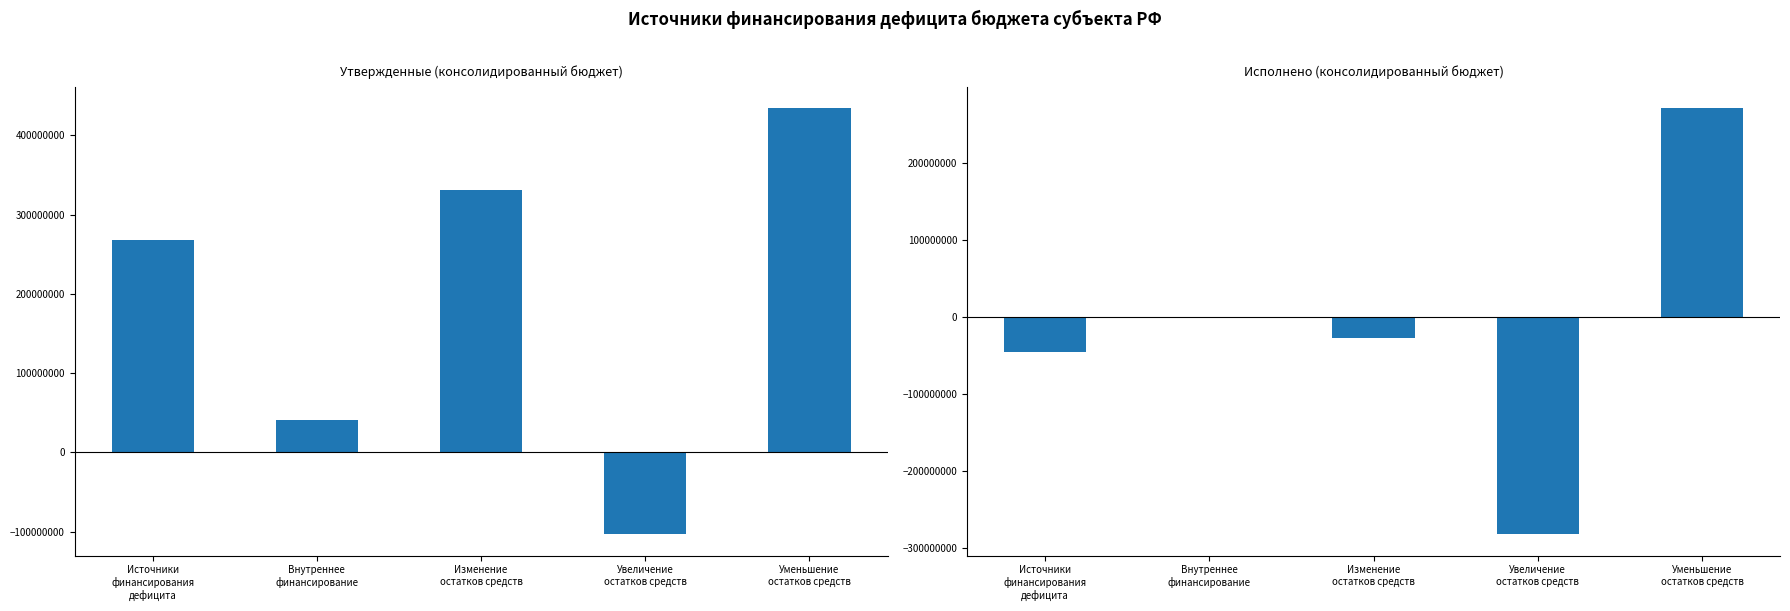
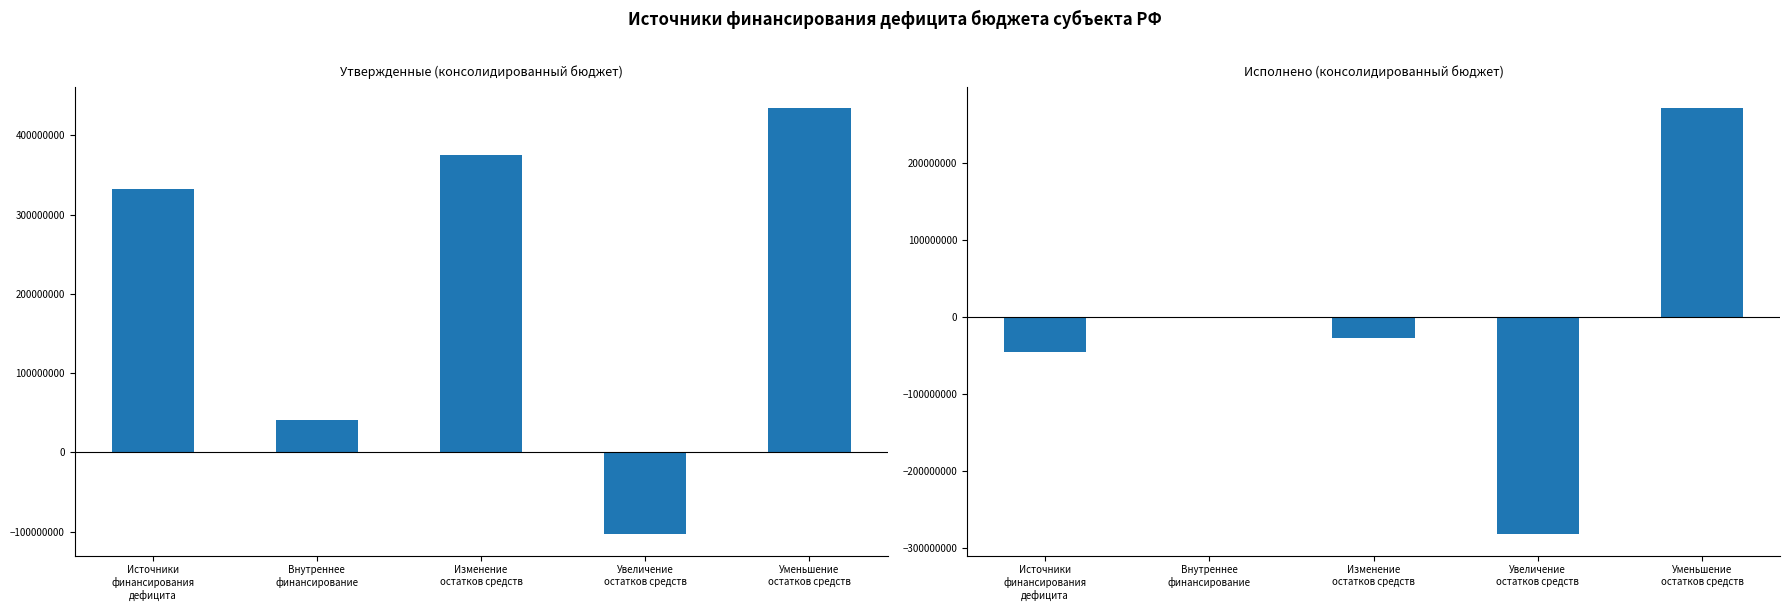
  {
    "Утвержденные (консолидированный бюджет)": {
-     "Источники финансирования дефицита": 270000000,
+     "Источники финансирования дефицита": 330000000,
      "Внутреннее финансирование": 40000000,
-     "Изменение остатков средств": 330000000,
+     "Изменение остатков средств": 380000000,
      "Увеличение остатков средств": -100000000,
      "Уменьшение остатков средств": 430000000
    },
    "Исполнено (консолидированный бюджет)": {
      "Источники финансирования дефицита": -50000000,
      "Внутреннее финансирование": 0,
      "Изменение остатков средств": -30000000,
      "Увеличение остатков средств": -280000000,
      "Уменьшение остатков средств": 270000000
    }
  }
